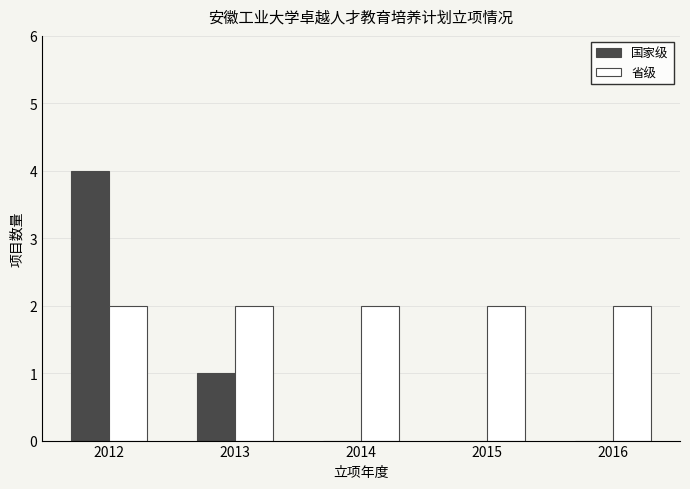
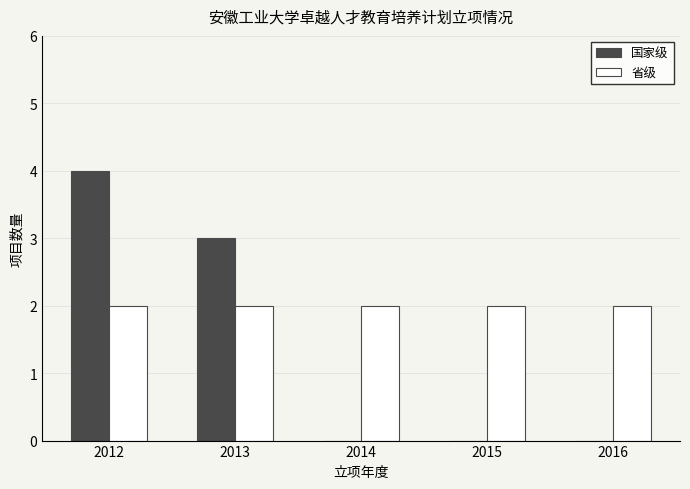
  {
    "国家级": {
      "2012": 4,
-     "2013": 1,
+     "2013": 3,
      "2014": 0,
      "2015": 0,
      "2016": 0
    },
    "省级": {
      "2012": 2,
      "2013": 2,
      "2014": 2,
      "2015": 2,
      "2016": 2
    }
  }
